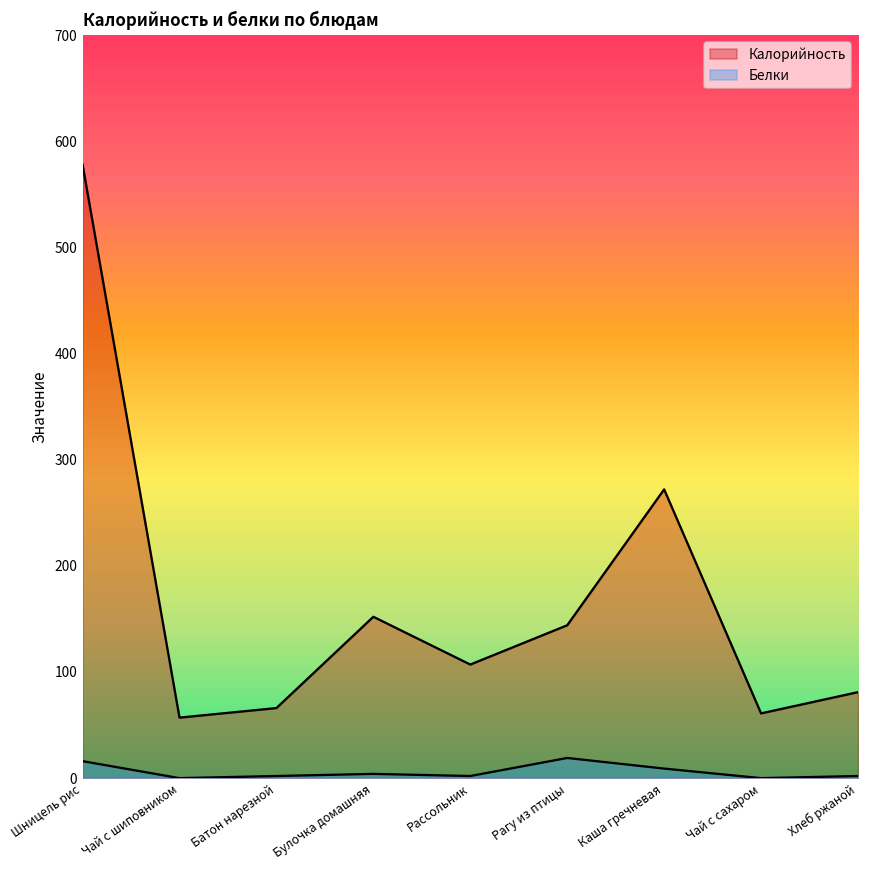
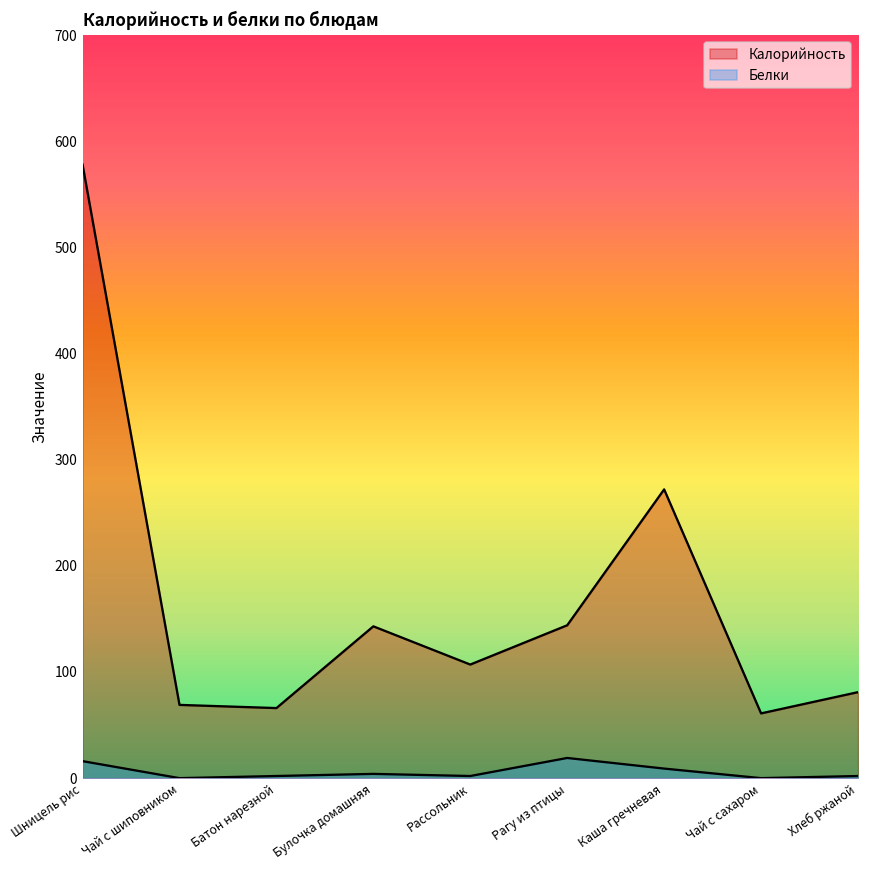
  {
    "Калорийность": {
      "Шницель рис": 580,
-     "Чай с шиповником": 60,
+     "Чай с шиповником": 70,
      "Батон нарезной": 70,
-     "Булочка домашняя": 150,
+     "Булочка домашняя": 140,
      "Рассольник": 110,
      "Рагу из птицы": 140,
      "Каша гречневая": 270,
      "Чай с сахаром": 60,
      "Хлеб ржаной": 80
    },
    "Белки": {
      "Шницель рис": 20,
      "Чай с шиповником": 0,
      "Батон нарезной": 0,
      "Булочка домашняя": 0,
      "Рассольник": 0,
      "Рагу из птицы": 20,
      "Каша гречневая": 10,
      "Чай с сахаром": 0,
      "Хлеб ржаной": 0
    }
  }
